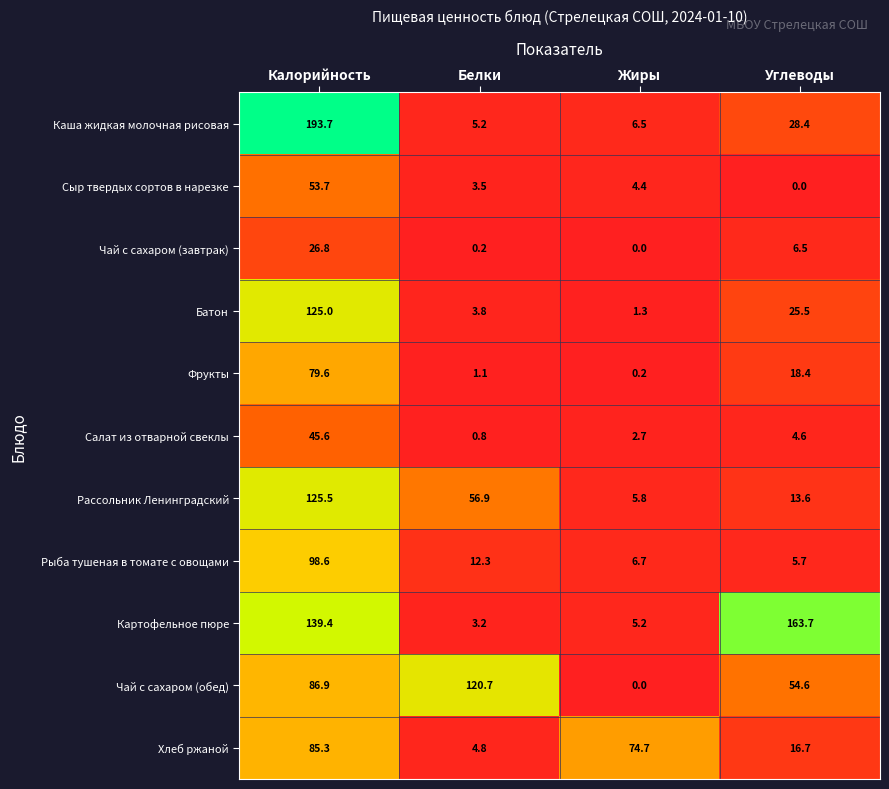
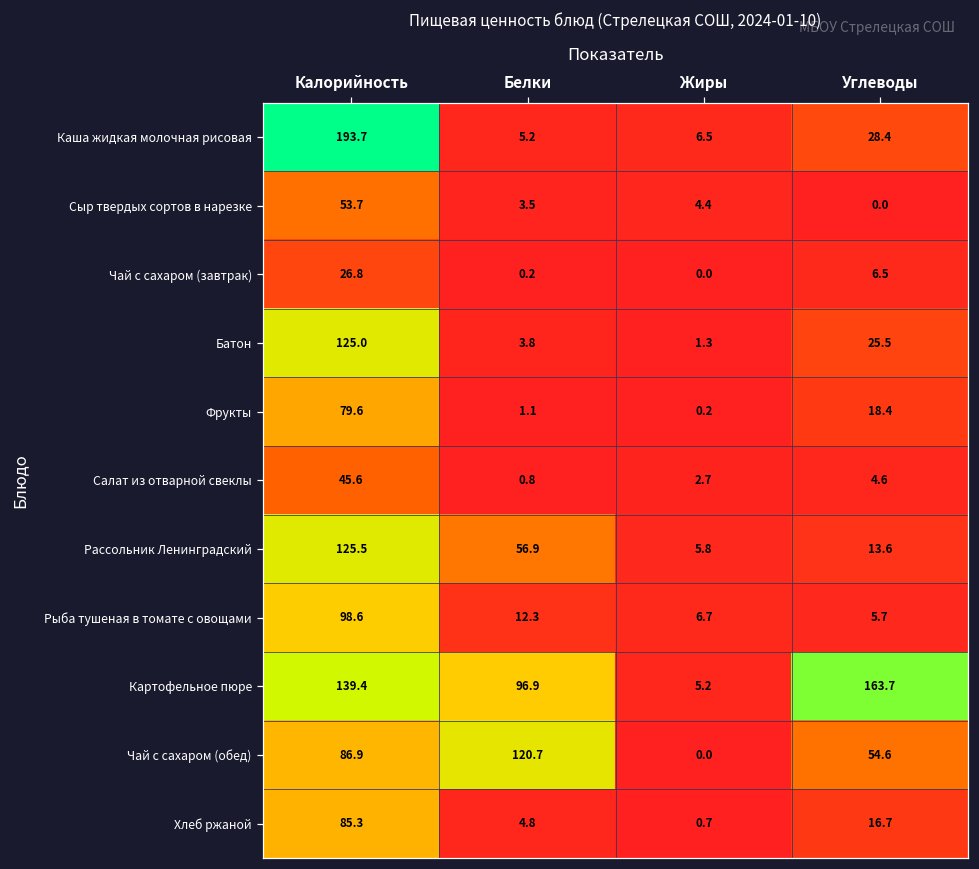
  {
    "Каша жидкая молочная рисовая": {
      "Калорийность": 193.7,
      "Белки": 5.2,
      "Жиры": 6.5,
      "Углеводы": 28.4
    },
    "Сыр твердых сортов в нарезке": {
      "Калорийность": 53.7,
      "Белки": 3.5,
      "Жиры": 4.4,
      "Углеводы": 0.0
    },
    "Чай с сахаром (завтрак)": {
      "Калорийность": 26.8,
      "Белки": 0.2,
      "Жиры": 0.0,
      "Углеводы": 6.5
    },
    "Батон": {
      "Калорийность": 125.0,
      "Белки": 3.8,
      "Жиры": 1.3,
      "Углеводы": 25.5
    },
    "Фрукты": {
      "Калорийность": 79.6,
      "Белки": 1.1,
      "Жиры": 0.2,
      "Углеводы": 18.4
    },
    "Салат из отварной свеклы": {
      "Калорийность": 45.6,
      "Белки": 0.8,
      "Жиры": 2.7,
      "Углеводы": 4.6
    },
    "Рассольник Ленинградский": {
      "Калорийность": 125.5,
      "Белки": 56.9,
      "Жиры": 5.8,
      "Углеводы": 13.6
    },
    "Рыба тушеная в томате с овощами": {
      "Калорийность": 98.6,
      "Белки": 12.3,
      "Жиры": 6.7,
      "Углеводы": 5.7
    },
    "Картофельное пюре": {
      "Калорийность": 139.4,
-     "Белки": 3.2,
+     "Белки": 96.9,
      "Жиры": 5.2,
      "Углеводы": 163.7
    },
    "Чай с сахаром (обед)": {
      "Калорийность": 86.9,
      "Белки": 120.7,
      "Жиры": 0.0,
      "Углеводы": 54.6
    },
    "Хлеб ржаной": {
      "Калорийность": 85.3,
      "Белки": 4.8,
-     "Жиры": 74.7,
+     "Жиры": 0.7,
      "Углеводы": 16.7
    }
  }
